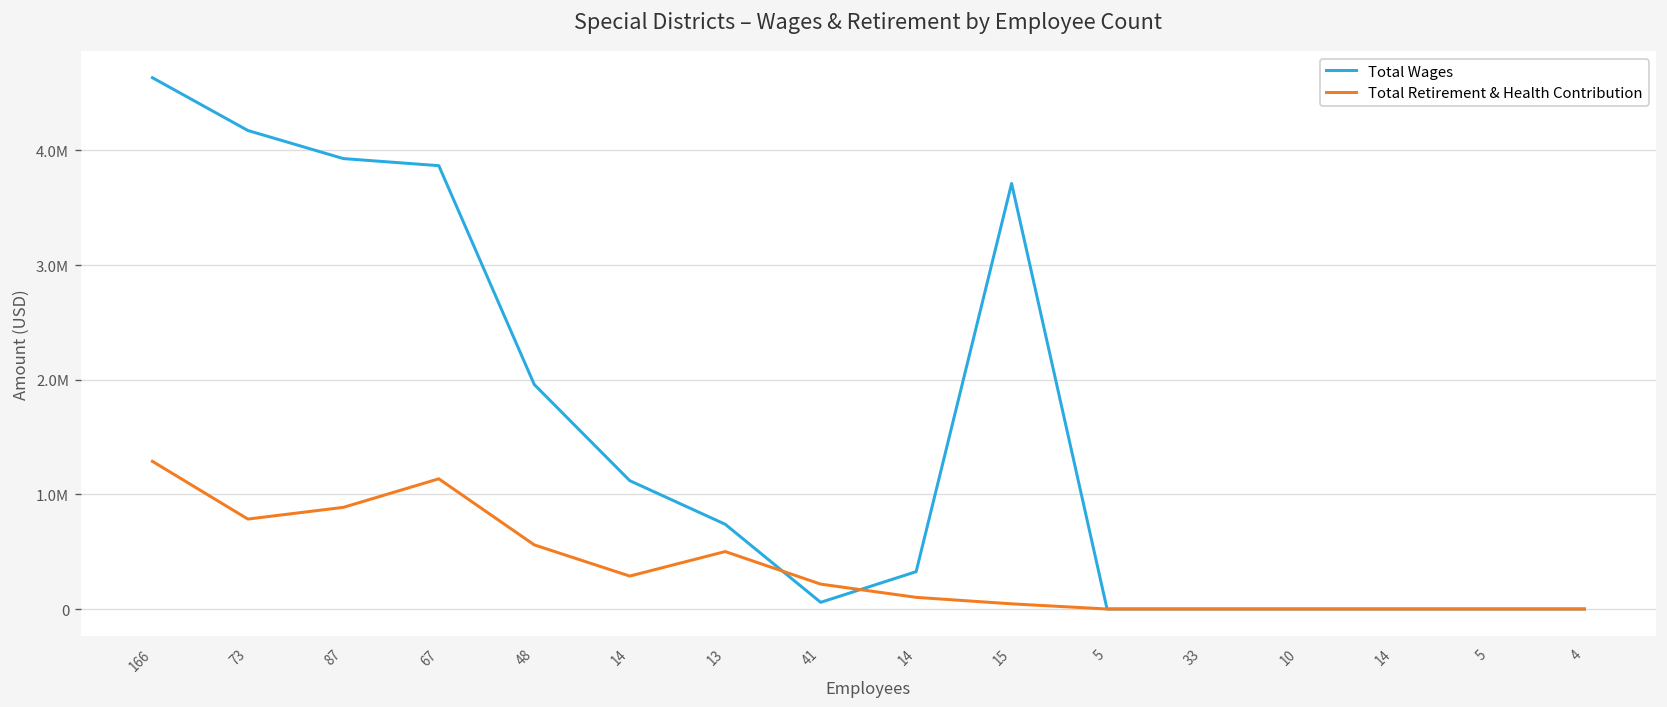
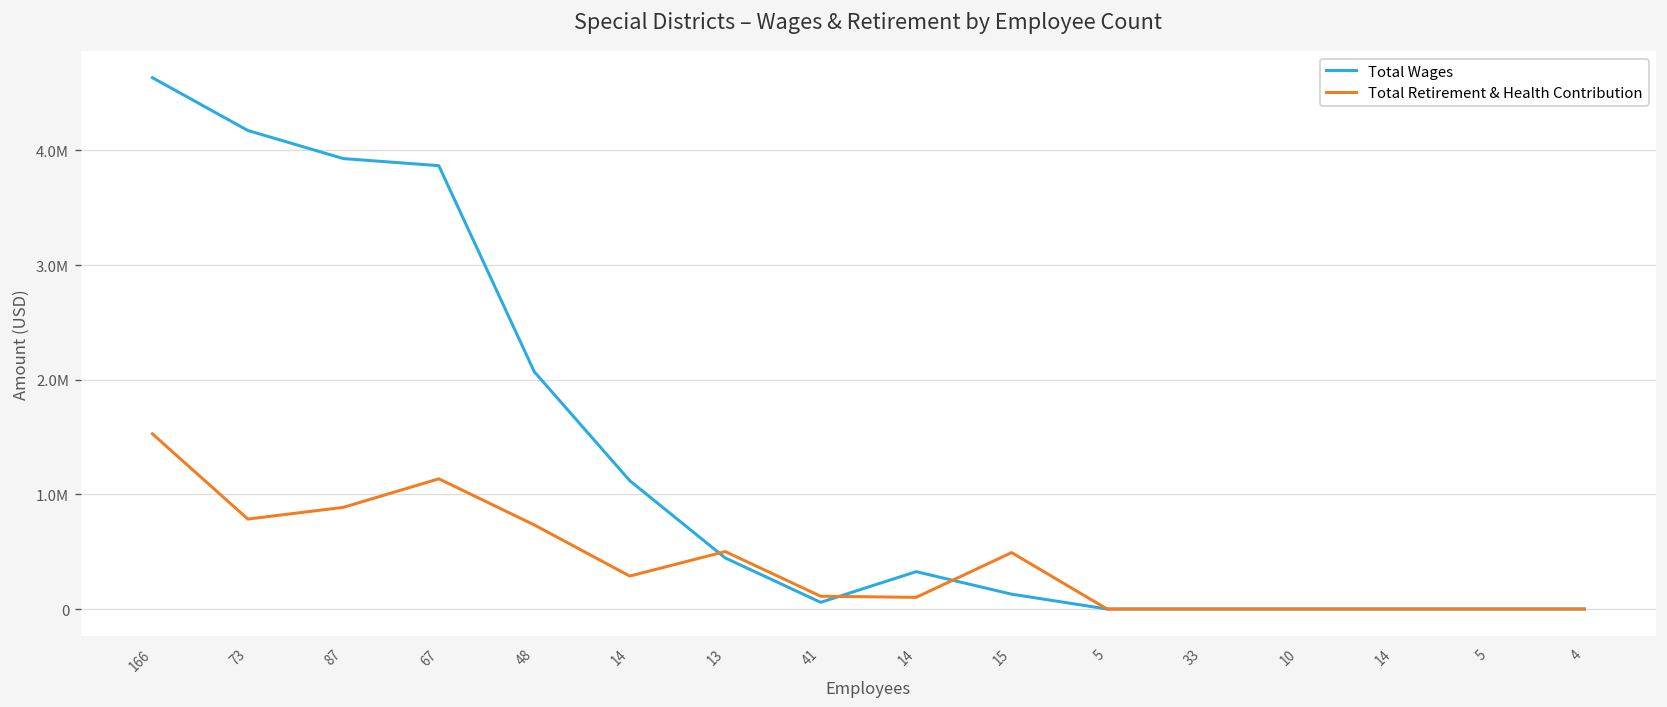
  {
    "Total Wages": {
      "166": 4600000,
      "73": 4200000,
      "87": 3900000,
      "67": 3900000,
-     "48": 2000000,
-     "13": 700000,
+     "48": 2100000,
+     "13": 400000,
      "41": 100000,
-     "15": 3700000
+     "15": 100000
    },
    "Total Retirement & Health Contribution": {
-     "166": 1300000,
+     "166": 1500000,
      "73": 800000,
      "87": 900000,
      "67": 1100000,
-     "48": 600000,
+     "48": 700000,
      "13": 500000,
-     "41": 200000,
-     "15": 0
+     "41": 100000,
+     "15": 500000
    }
  }
